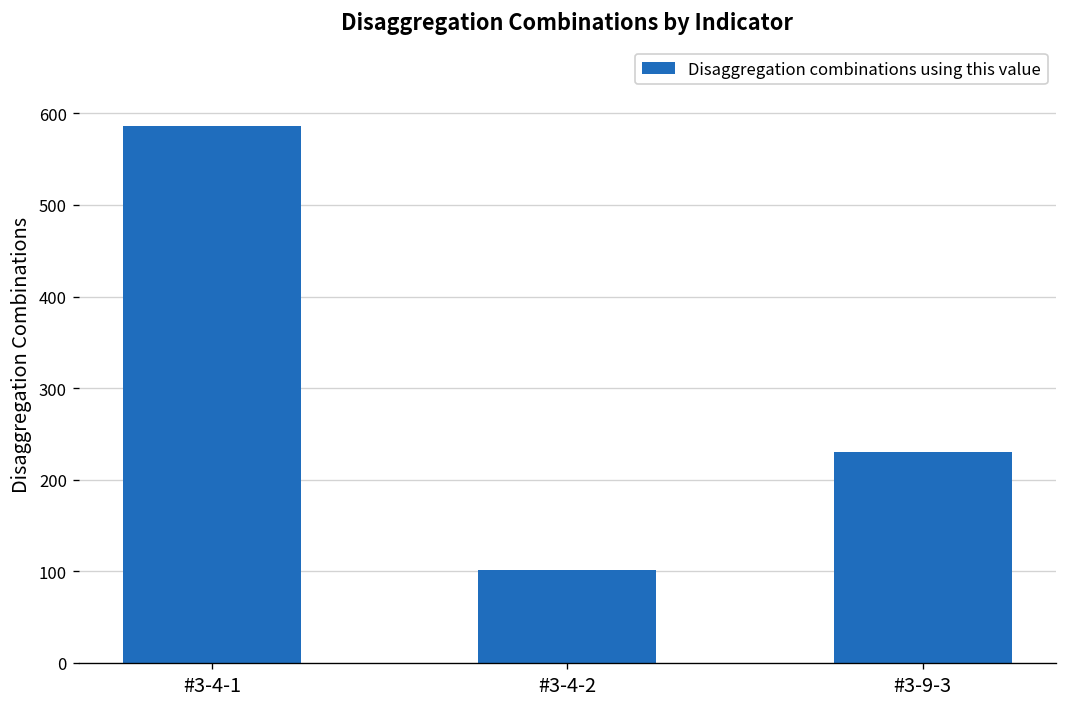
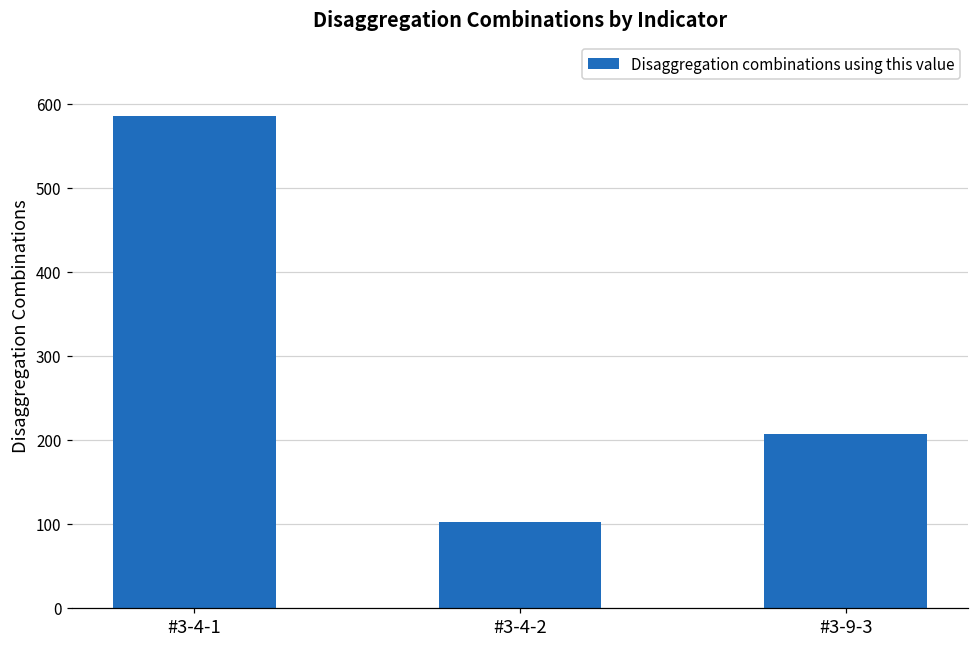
  {
    "#3-4-1": 590,
    "#3-4-2": 100,
-   "#3-9-3": 230
+   "#3-9-3": 210
  }
